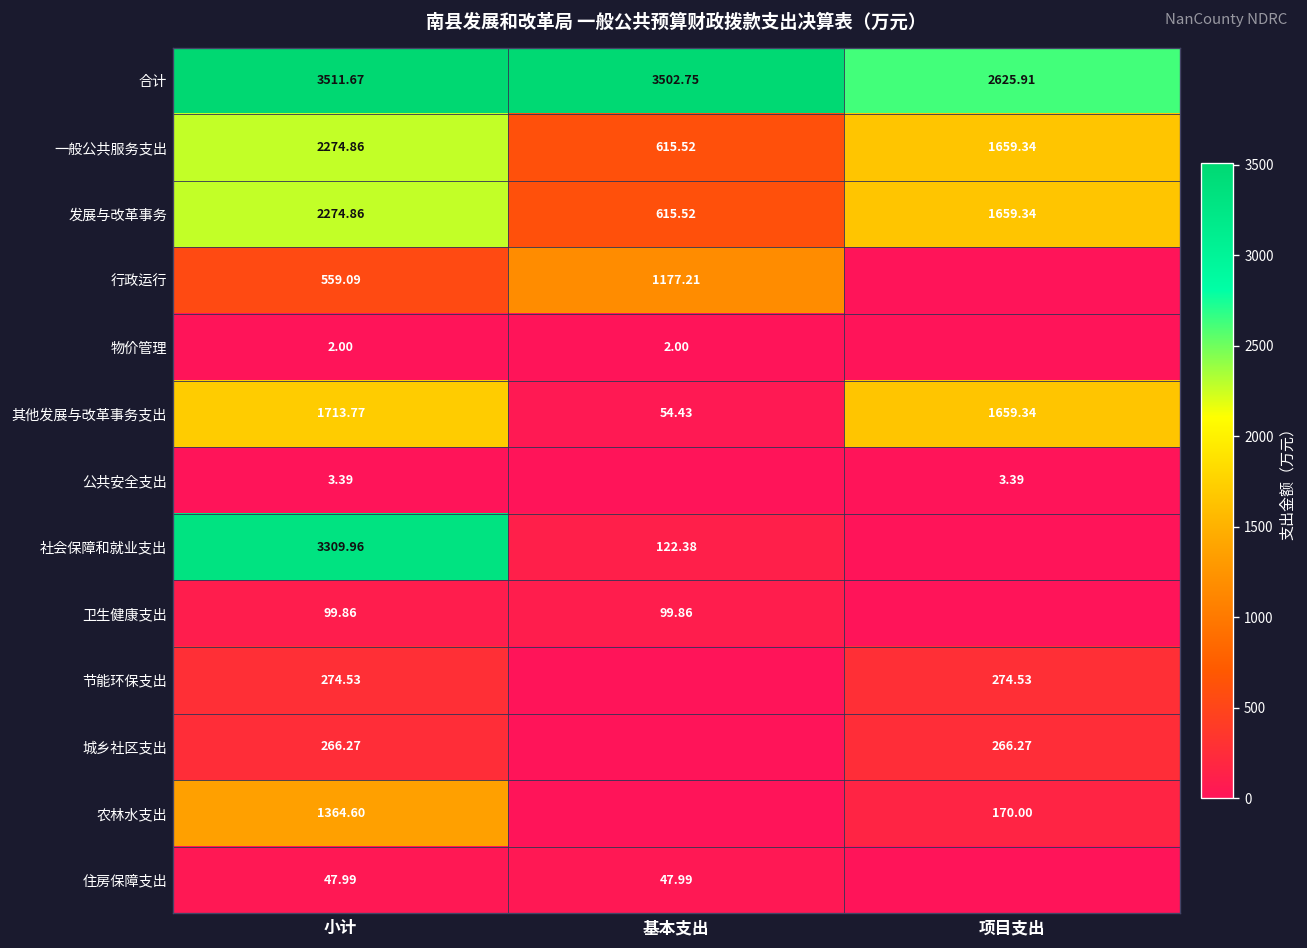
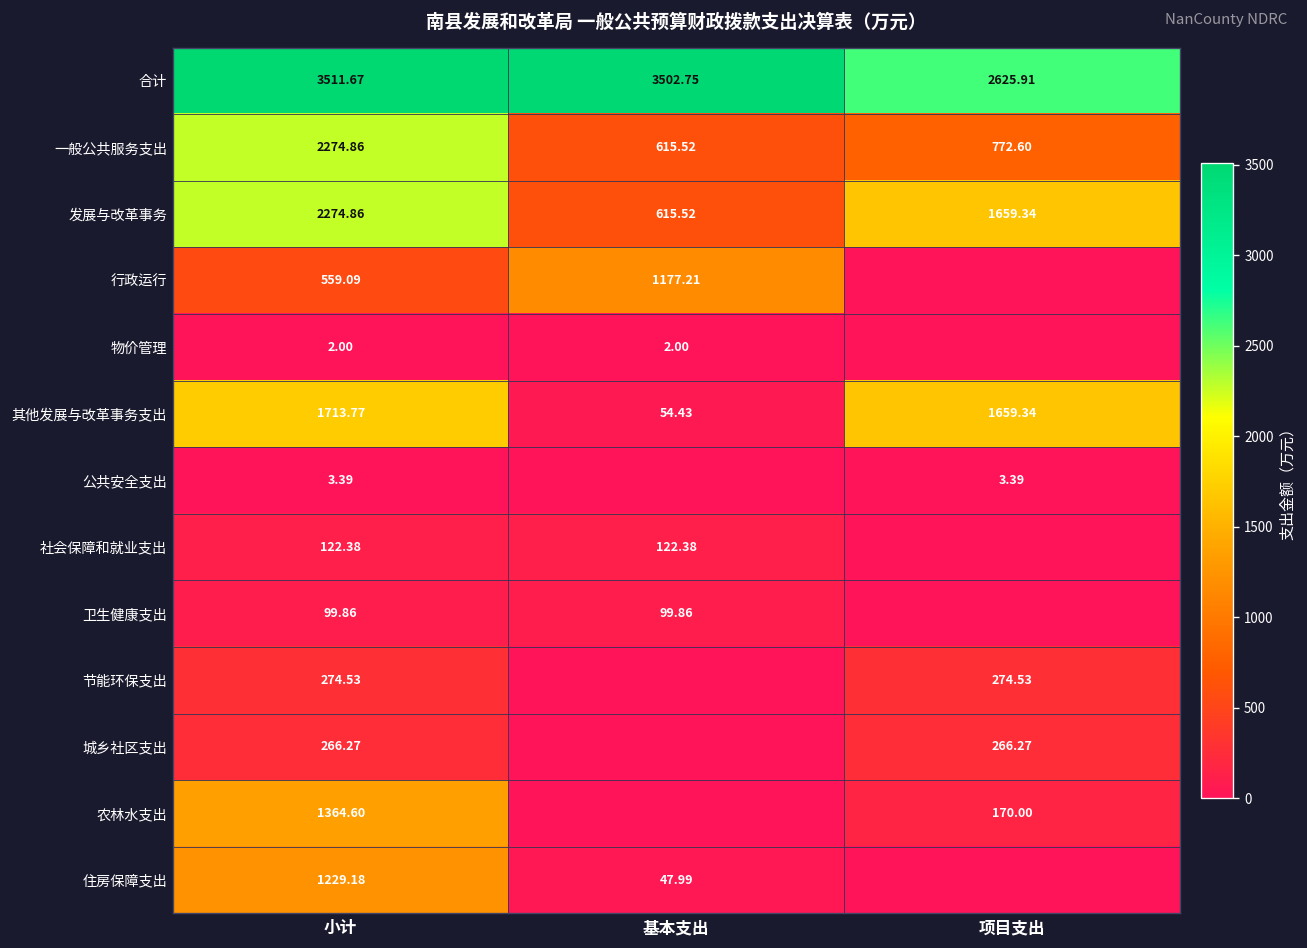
  {
    "合计": {
      "小计": 3511.67,
      "基本支出": 3502.75,
      "项目支出": 2625.91
    },
    "一般公共服务支出": {
      "小计": 2274.86,
      "基本支出": 615.52,
-     "项目支出": 1659.34
+     "项目支出": 772.60
    },
    "发展与改革事务": {
      "小计": 2274.86,
      "基本支出": 615.52,
      "项目支出": 1659.34
    },
    "行政运行": {
      "小计": 559.09,
      "基本支出": 1177.21
    },
    "物价管理": {
      "小计": 2.00,
      "基本支出": 2.00
    },
    "其他发展与改革事务支出": {
      "小计": 1713.77,
      "基本支出": 54.43,
      "项目支出": 1659.34
    },
    "公共安全支出": {
      "小计": 3.39,
      "项目支出": 3.39
    },
    "社会保障和就业支出": {
-     "小计": 3309.96,
+     "小计": 122.38,
      "基本支出": 122.38
    },
    "卫生健康支出": {
      "小计": 99.86,
      "基本支出": 99.86
    },
    "节能环保支出": {
      "小计": 274.53,
      "项目支出": 274.53
    },
    "城乡社区支出": {
      "小计": 266.27,
      "项目支出": 266.27
    },
    "农林水支出": {
      "小计": 1364.60,
      "项目支出": 170.00
    },
    "住房保障支出": {
-     "小计": 47.99,
+     "小计": 1229.18,
      "基本支出": 47.99
    }
  }
